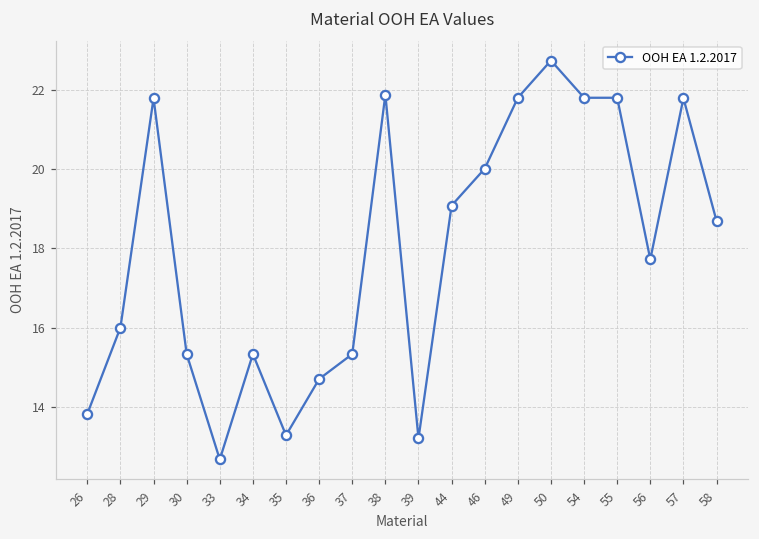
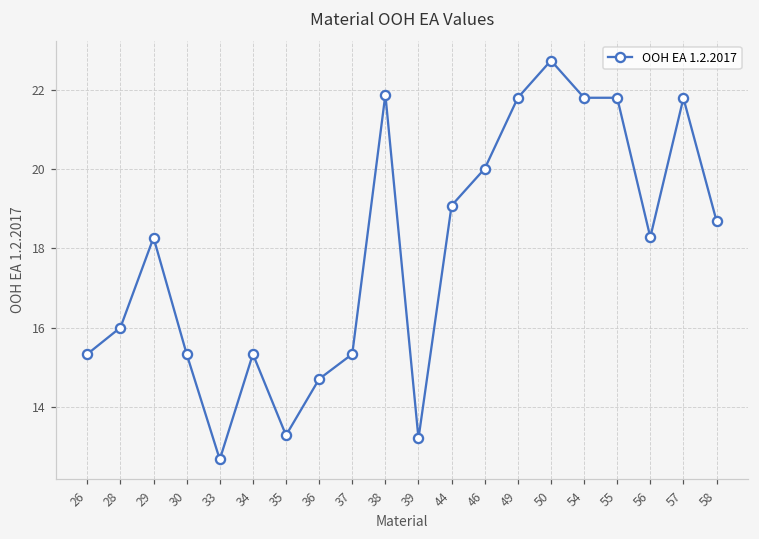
  {
-   "26": 13.8,
+   "26": 15.3,
    "28": 16.0,
-   "29": 21.8,
+   "29": 18.3,
    "30": 15.3,
    "33": 12.7,
    "34": 15.3,
    "35": 13.3,
    "36": 14.7,
    "37": 15.3,
    "38": 21.9,
    "39": 13.2,
    "44": 19.1,
    "46": 20.0,
    "49": 21.8,
    "50": 22.7,
    "54": 21.8,
    "55": 21.8,
-   "56": 17.7,
+   "56": 18.3,
    "57": 21.8,
    "58": 18.7
  }
